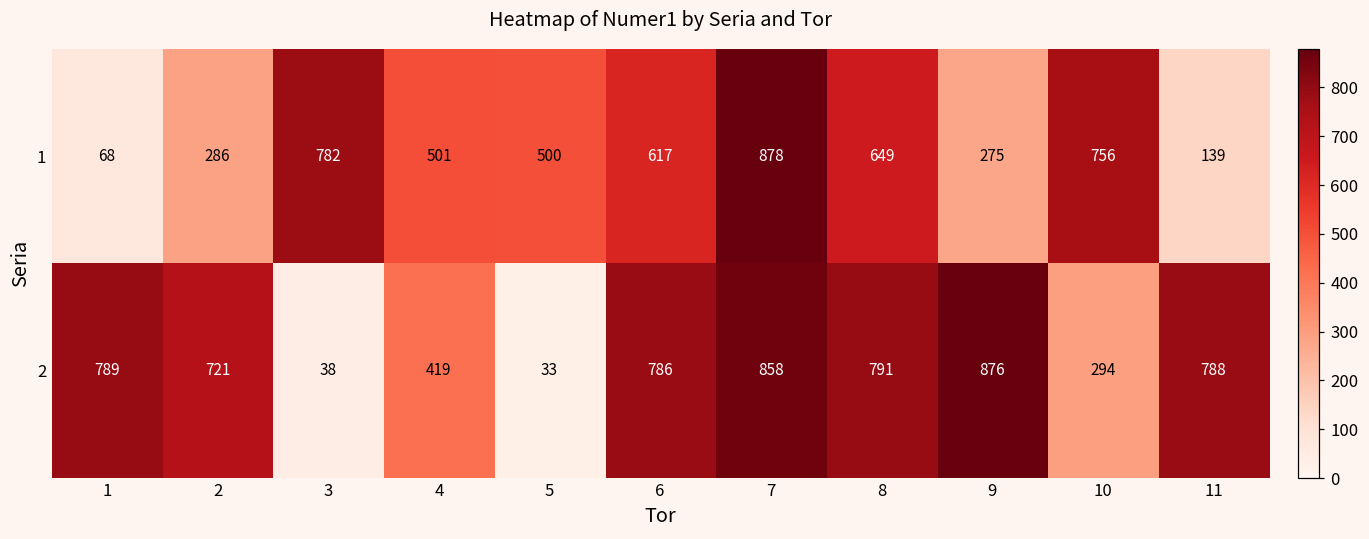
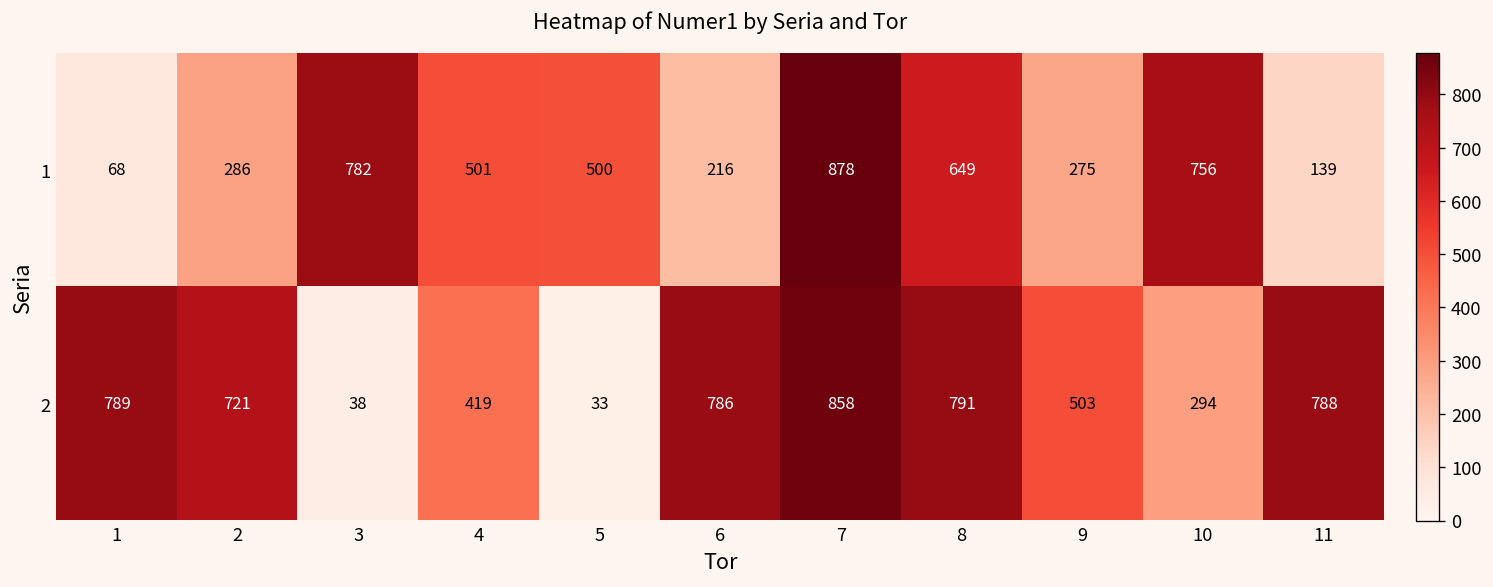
  {
    "1": {
      "1": 68,
      "2": 286,
      "3": 782,
      "4": 501,
      "5": 500,
-     "6": 617,
+     "6": 216,
      "7": 878,
      "8": 649,
      "9": 275,
      "10": 756,
      "11": 139
    },
    "2": {
      "1": 789,
      "2": 721,
      "3": 38,
      "4": 419,
      "5": 33,
      "6": 786,
      "7": 858,
      "8": 791,
-     "9": 876,
+     "9": 503,
      "10": 294,
      "11": 788
    }
  }
